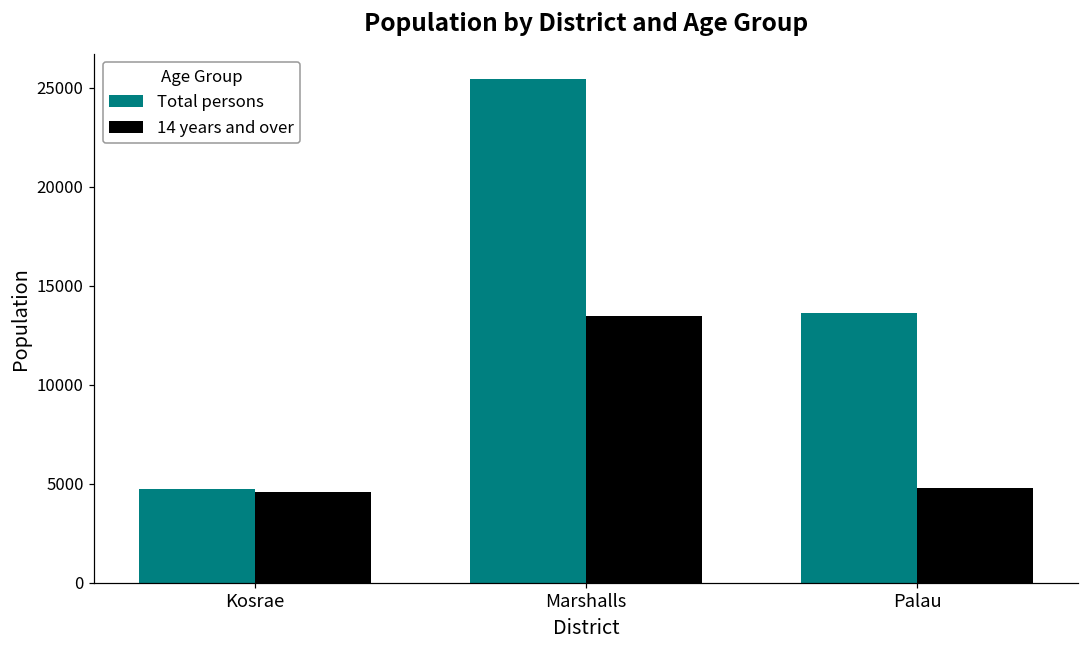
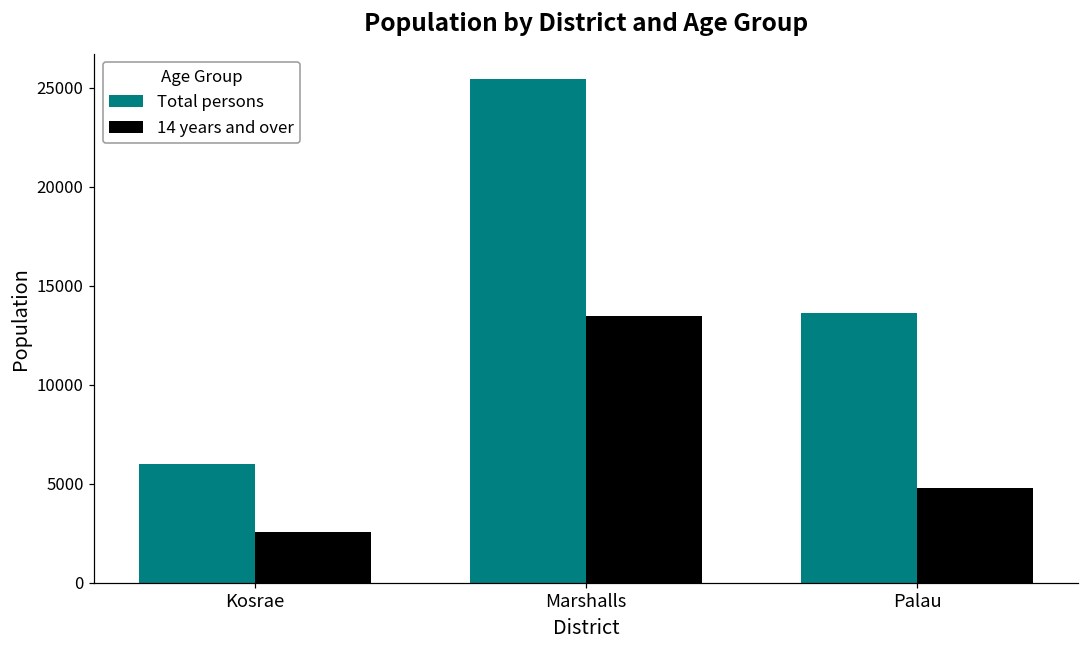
  {
    "Total persons": {
-     "Kosrae": 4700,
+     "Kosrae": 6000,
      "Marshalls": 25500,
      "Palau": 13600
    },
    "14 years and over": {
-     "Kosrae": 4600,
+     "Kosrae": 2600,
      "Marshalls": 13500,
      "Palau": 4800
    }
  }
